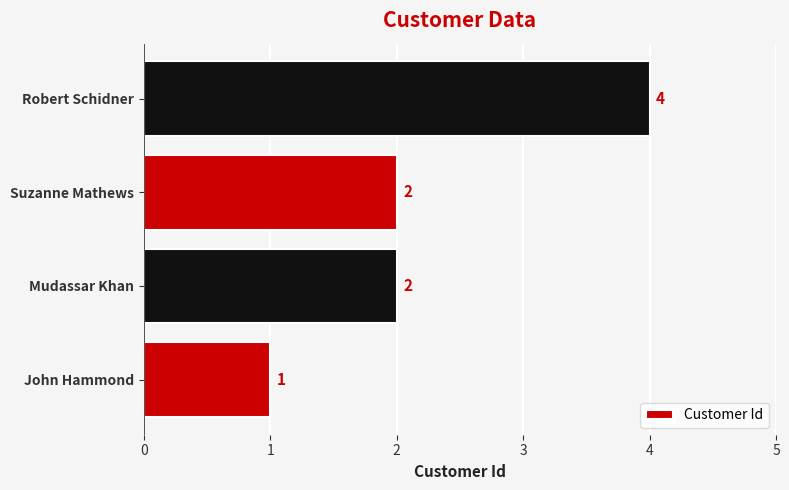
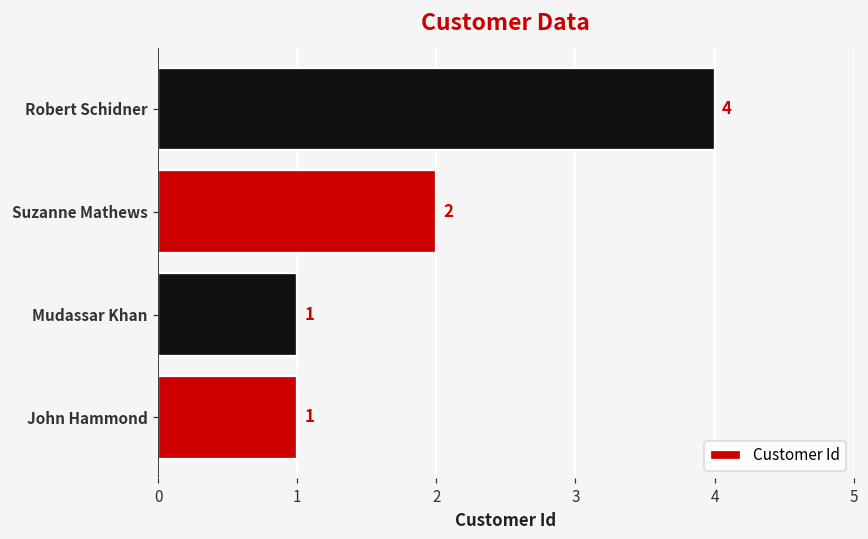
  {
    "Robert Schidner": 4,
    "Suzanne Mathews": 2,
-   "Mudassar Khan": 2,
+   "Mudassar Khan": 1,
    "John Hammond": 1
  }
